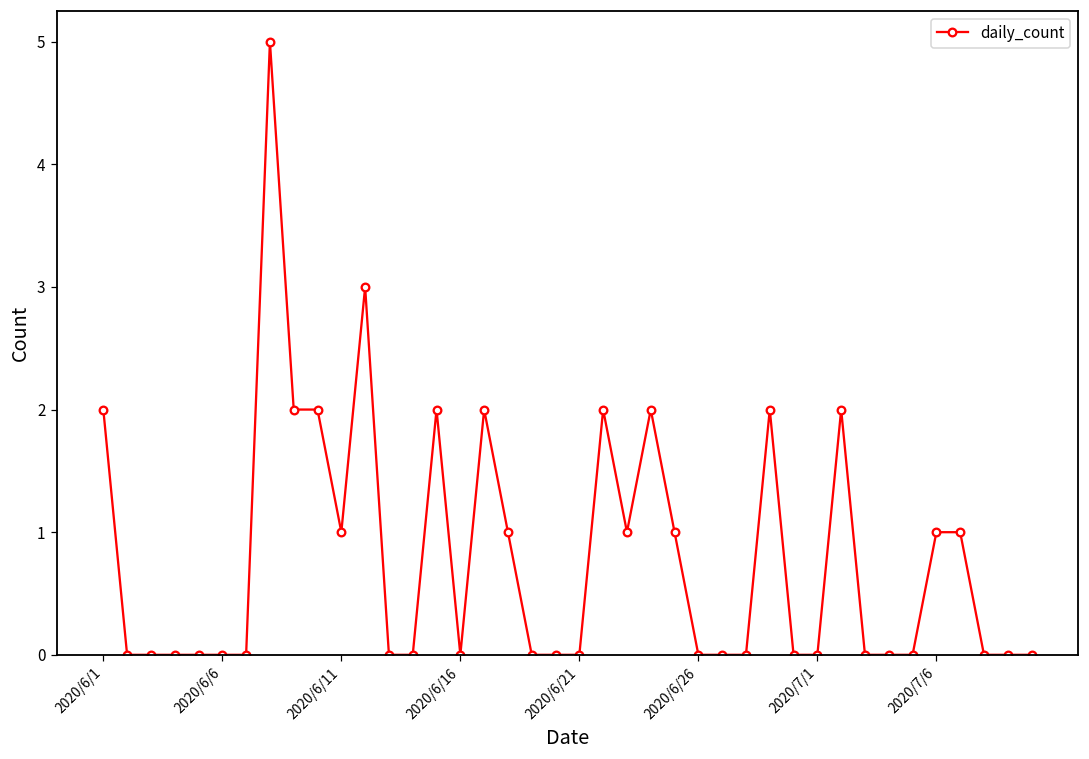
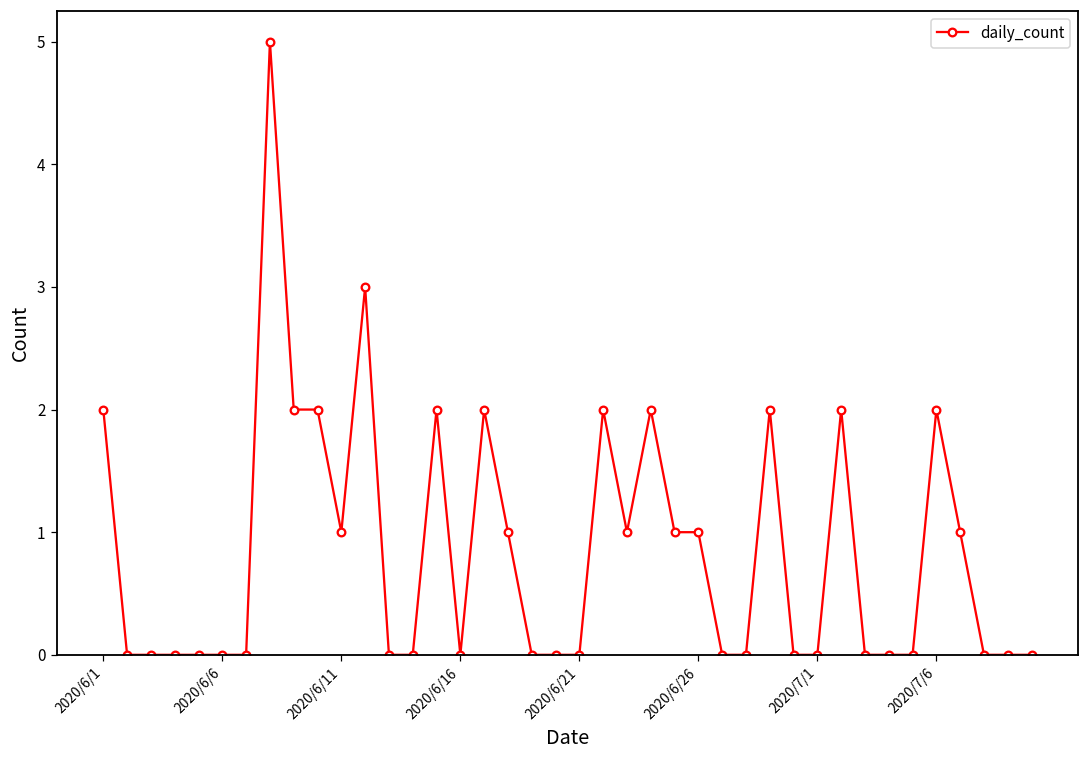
  {
    "2020/6/1": 2,
    "2020/6/6": 0,
    "2020/6/11": 1,
    "2020/6/16": 0,
    "2020/6/21": 0,
-   "2020/6/26": 0,
+   "2020/6/26": 1,
    "2020/7/1": 0,
-   "2020/7/6": 1
+   "2020/7/6": 2
  }
